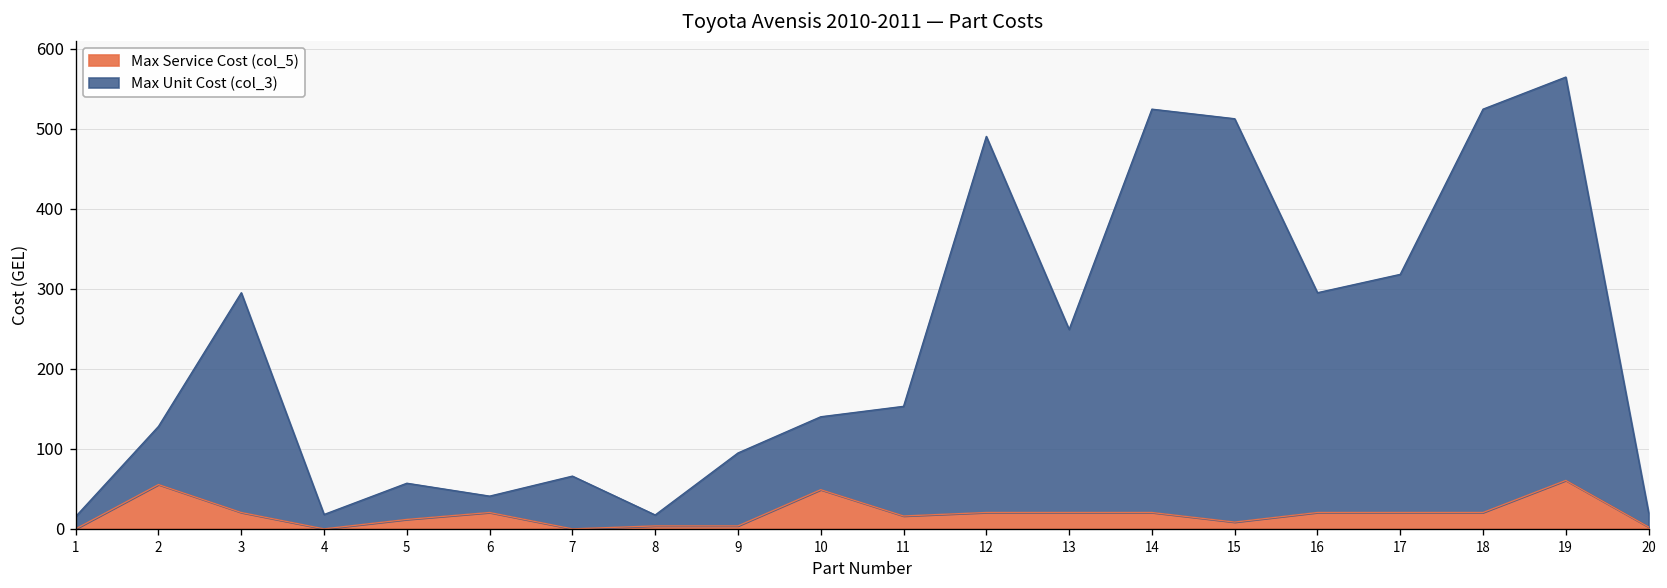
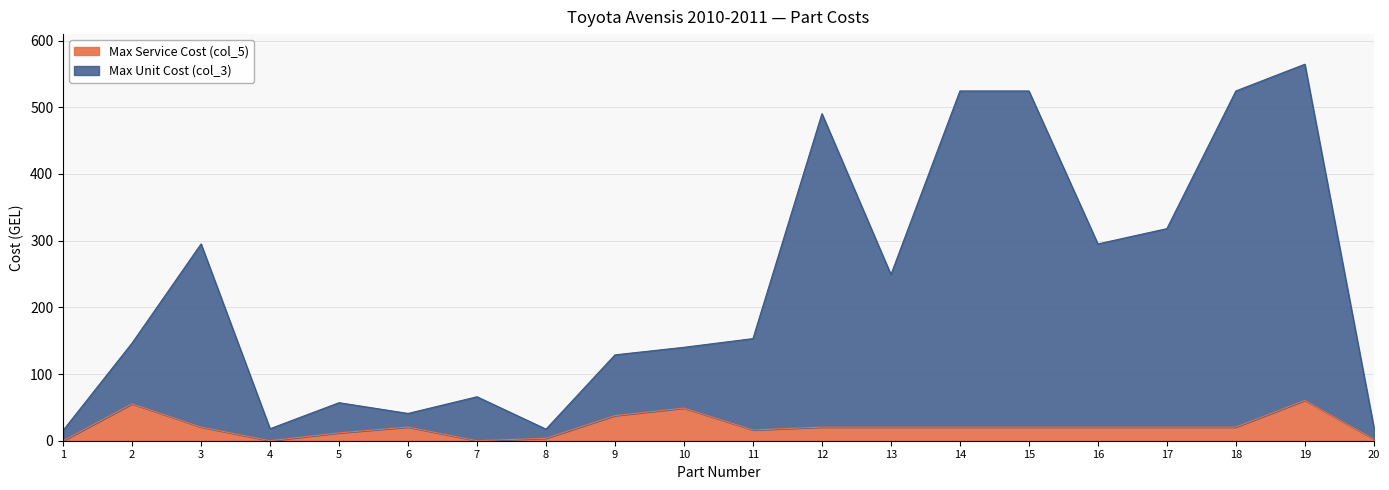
  {
    "Max Service Cost (col_5)": {
      "1": 0,
      "2": 60,
      "3": 20,
      "4": 0,
      "5": 10,
      "6": 20,
      "7": 0,
      "8": 0,
-     "9": 0,
+     "9": 40,
      "10": 50,
      "11": 20,
      "12": 20,
      "13": 20,
      "14": 20,
-     "15": 10,
+     "15": 20,
      "16": 20,
      "17": 20,
      "18": 20,
      "19": 60,
      "20": 0
    },
    "Max Unit Cost (col_3)": {
      "1": 20,
-     "2": 70,
+     "2": 90,
      "3": 270,
      "4": 20,
      "5": 50,
      "6": 20,
      "7": 70,
      "8": 10,
      "9": 90,
      "10": 90,
      "11": 140,
      "12": 470,
      "13": 230,
      "14": 500,
      "15": 500,
      "16": 270,
      "17": 300,
      "18": 500,
      "19": 500,
      "20": 20
    }
  }
